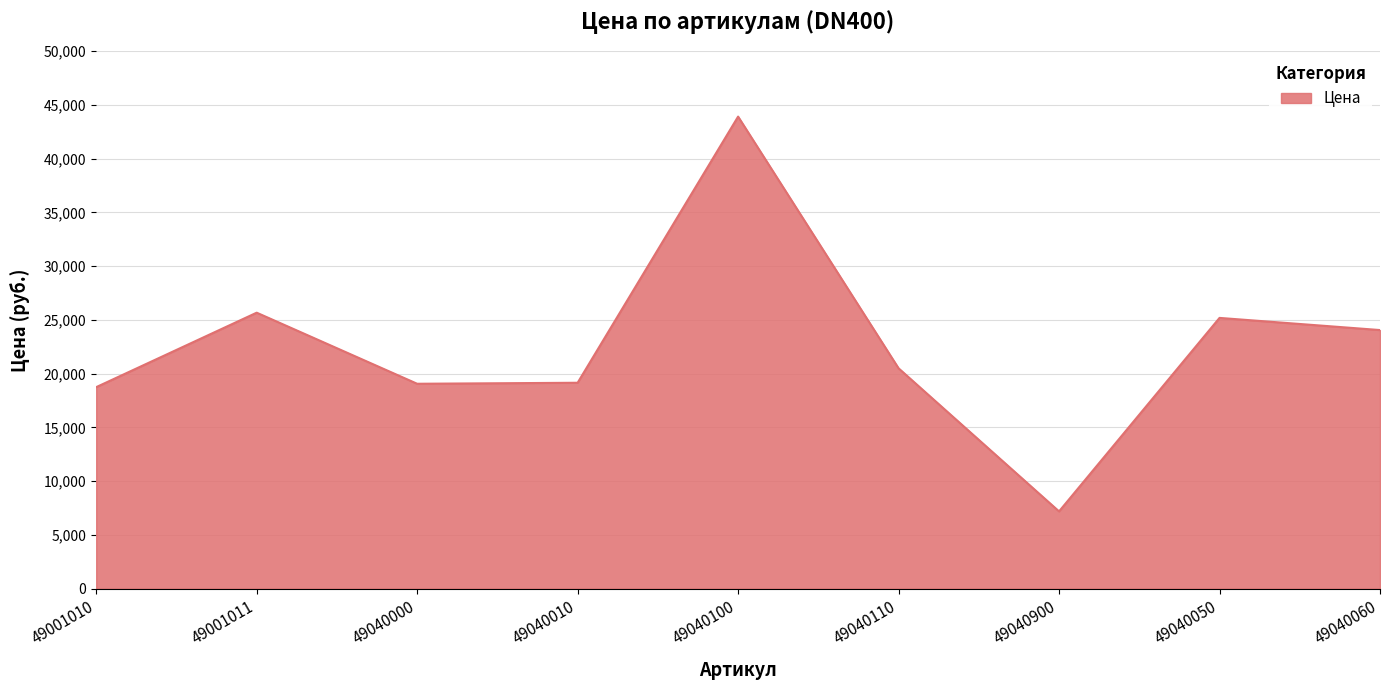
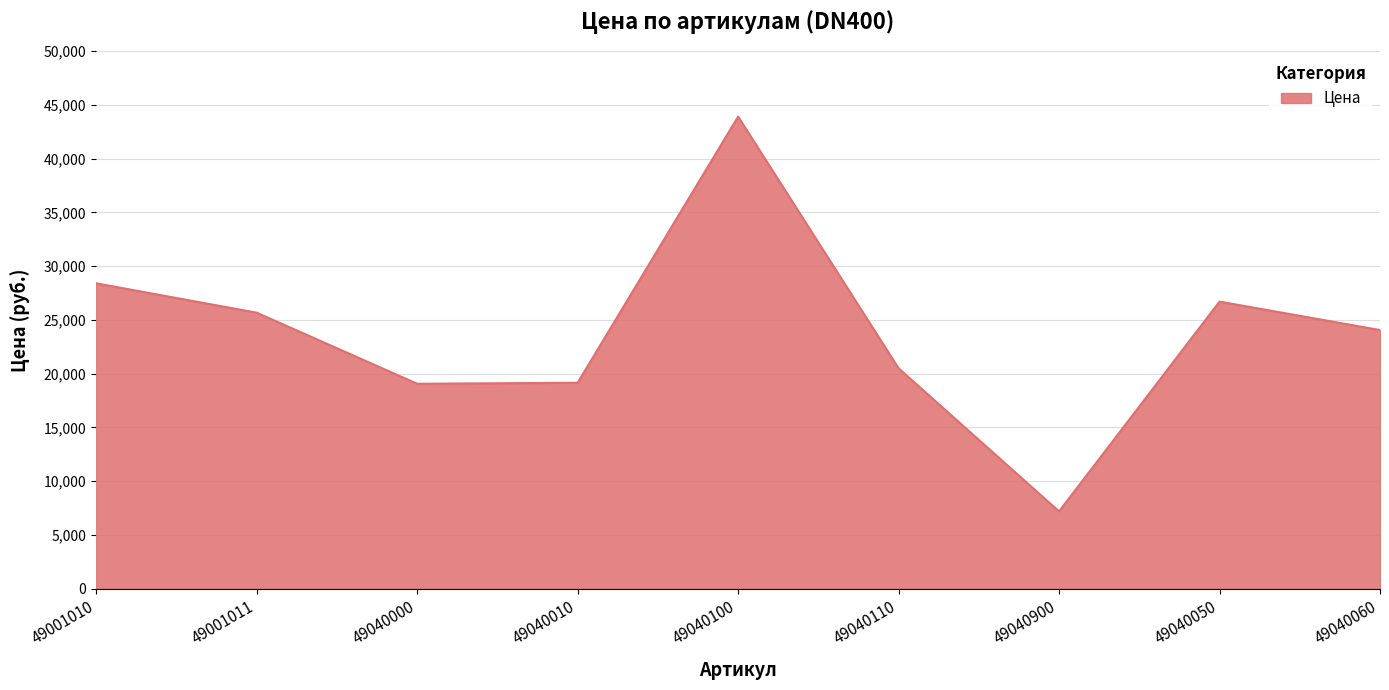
  {
-   "49001010": "18,700",
+   "49001010": "28,400",
    "49001011": "25,700",
    "49040000": "19,100",
    "49040010": "19,200",
    "49040100": "43,900",
    "49040110": "20,500",
    "49040900": "7,200",
-   "49040050": "25,200",
+   "49040050": "26,700",
    "49040060": "24,100"
  }
